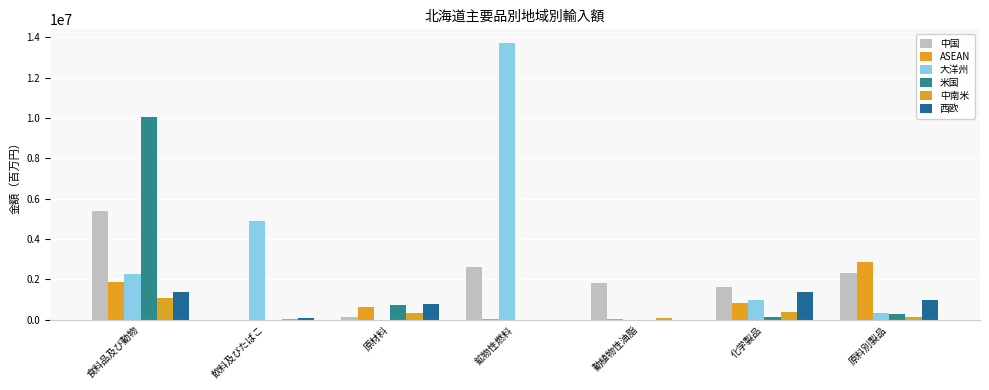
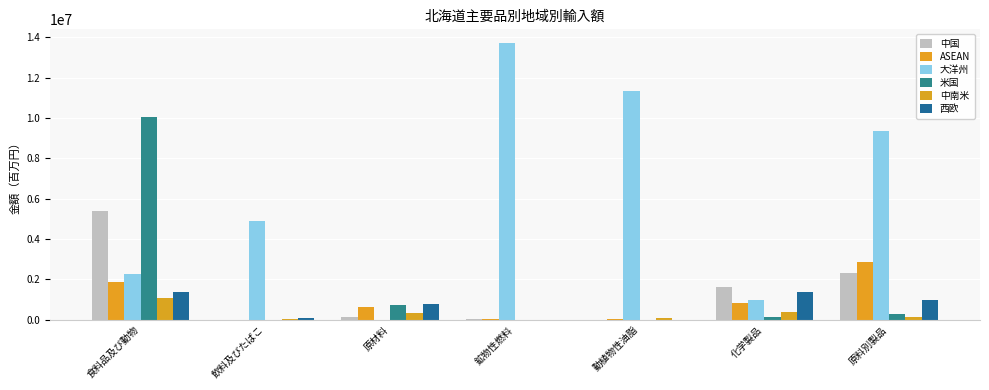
  {
    "中国": {
      "食料品及び動物": 5400000,
      "原材料": 200000,
-     "鉱物性燃料": 2600000,
-     "動植物性油脂": 1800000,
+     "鉱物性燃料": 0,
+     "動植物性油脂": 0,
      "化学製品": 1600000,
      "原料別製品": 2300000
    },
    "大洋州": {
      "食料品及び動物": 2300000,
      "飲料及びたばこ": 4900000,
      "鉱物性燃料": 13700000,
-     "動植物性油脂": 0,
+     "動植物性油脂": 11300000,
      "化学製品": 1000000,
-     "原料別製品": 300000
+     "原料別製品": 9300000
    }
  }
